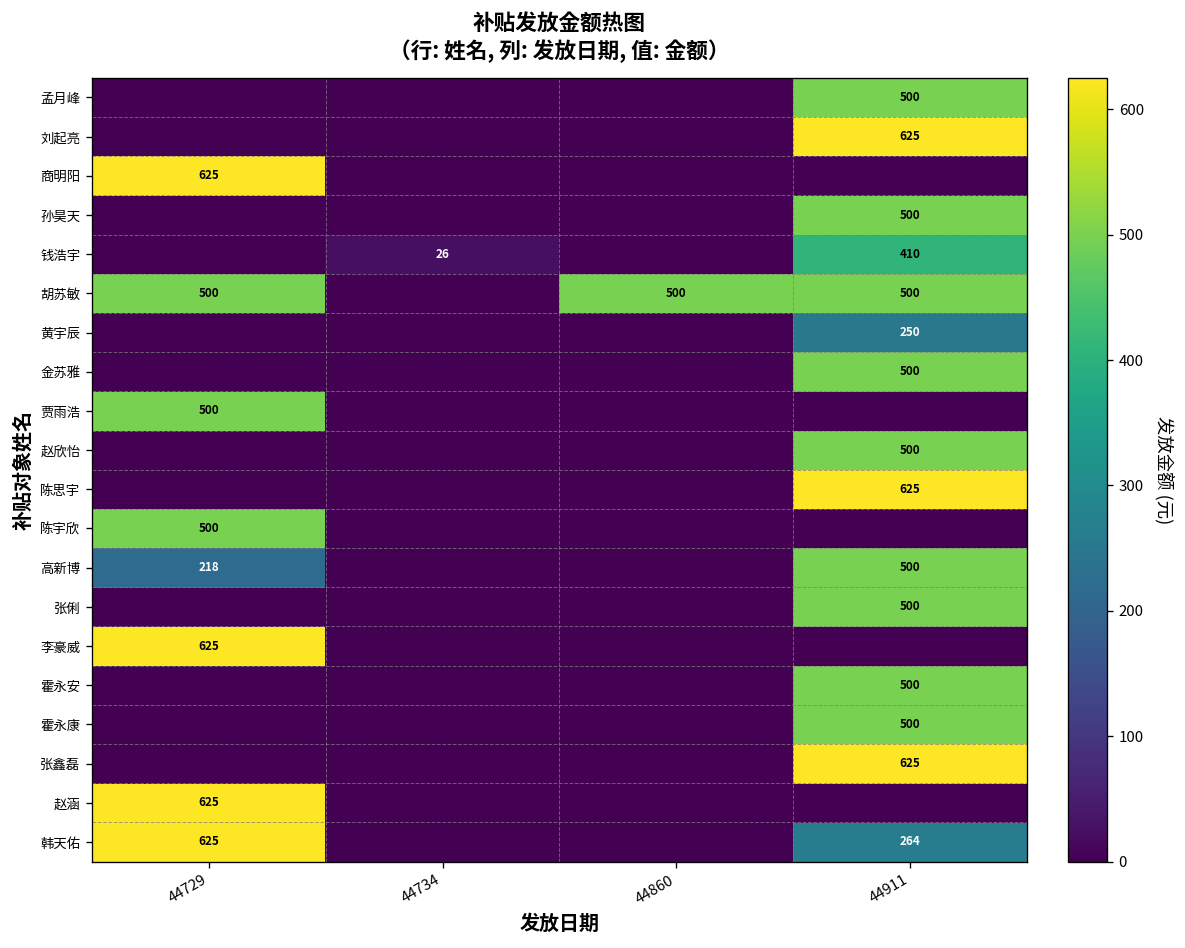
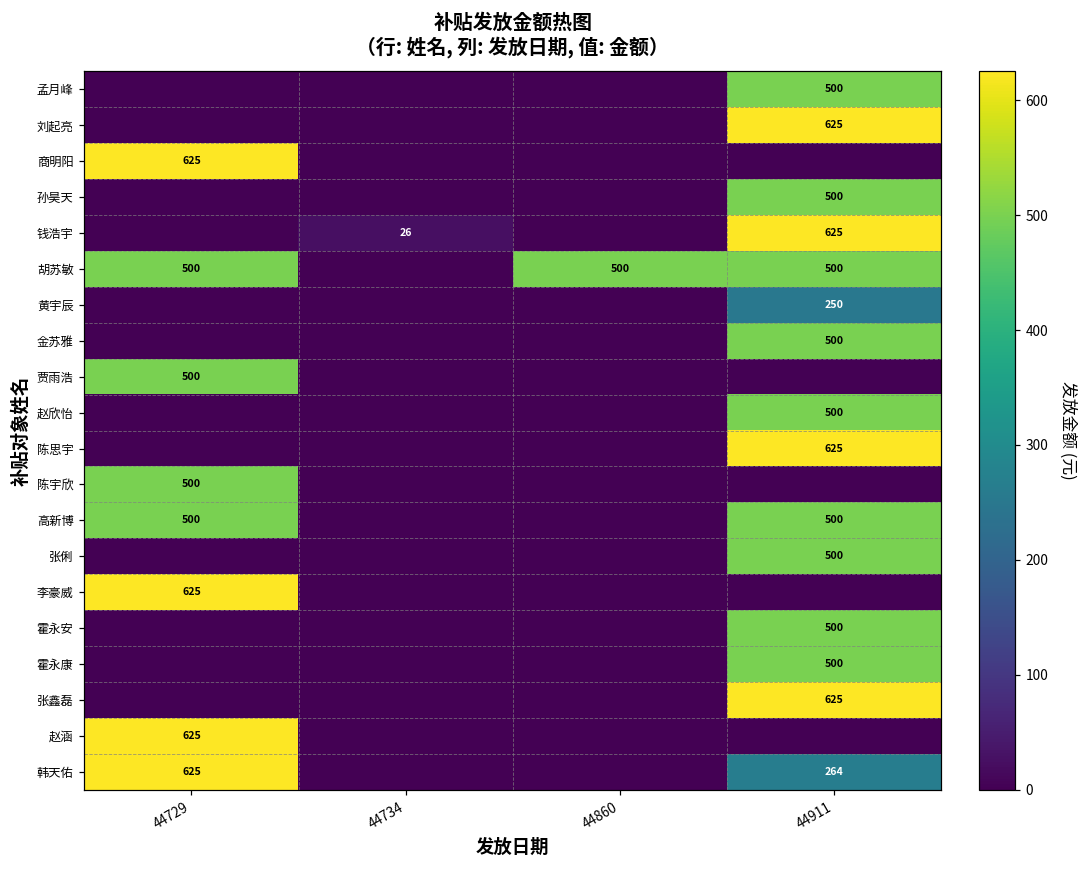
  {
    "孟月峰": {
      "44911": 500
    },
    "刘起亮": {
      "44911": 625
    },
    "商明阳": {
      "44729": 625
    },
    "孙昊天": {
      "44911": 500
    },
    "钱浩宇": {
      "44734": 26,
-     "44911": 410
+     "44911": 625
    },
    "胡苏敏": {
      "44729": 500,
      "44860": 500,
      "44911": 500
    },
    "黄宇辰": {
      "44911": 250
    },
    "金苏雅": {
      "44911": 500
    },
    "贾雨浩": {
      "44729": 500
    },
    "赵欣怡": {
      "44911": 500
    },
    "陈思宇": {
      "44911": 625
    },
    "陈宇欣": {
      "44729": 500
    },
    "高新博": {
-     "44729": 218,
+     "44729": 500,
      "44911": 500
    },
    "张俐": {
      "44911": 500
    },
    "李豪威": {
      "44729": 625
    },
    "霍永安": {
      "44911": 500
    },
    "霍永康": {
      "44911": 500
    },
    "张鑫磊": {
      "44911": 625
    },
    "赵涵": {
      "44729": 625
    },
    "韩天佑": {
      "44729": 625,
      "44911": 264
    }
  }
